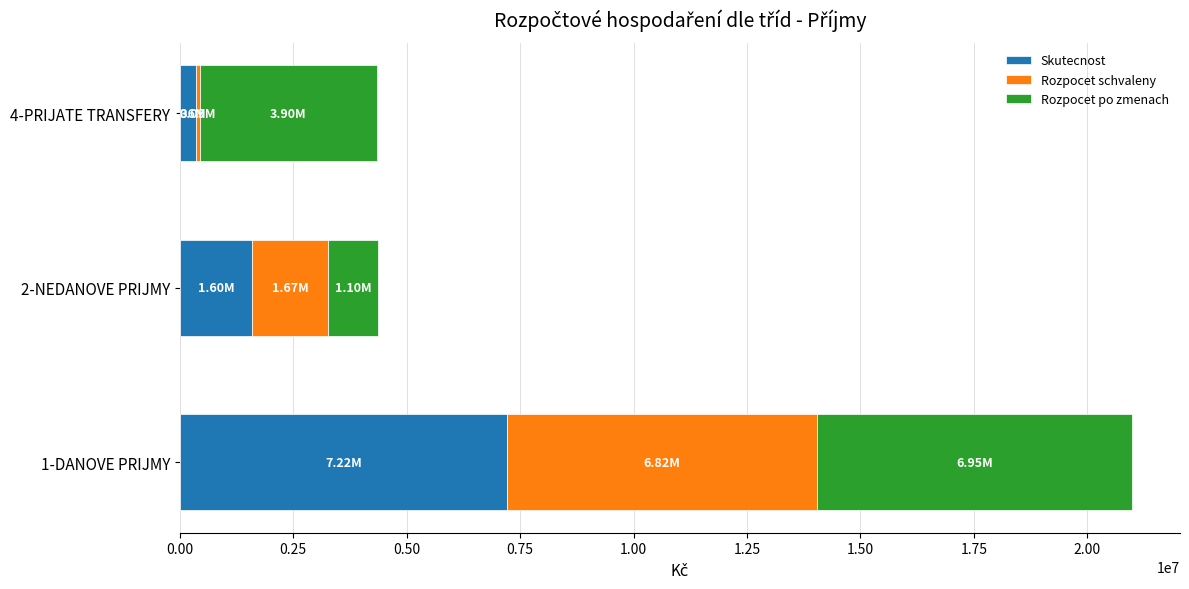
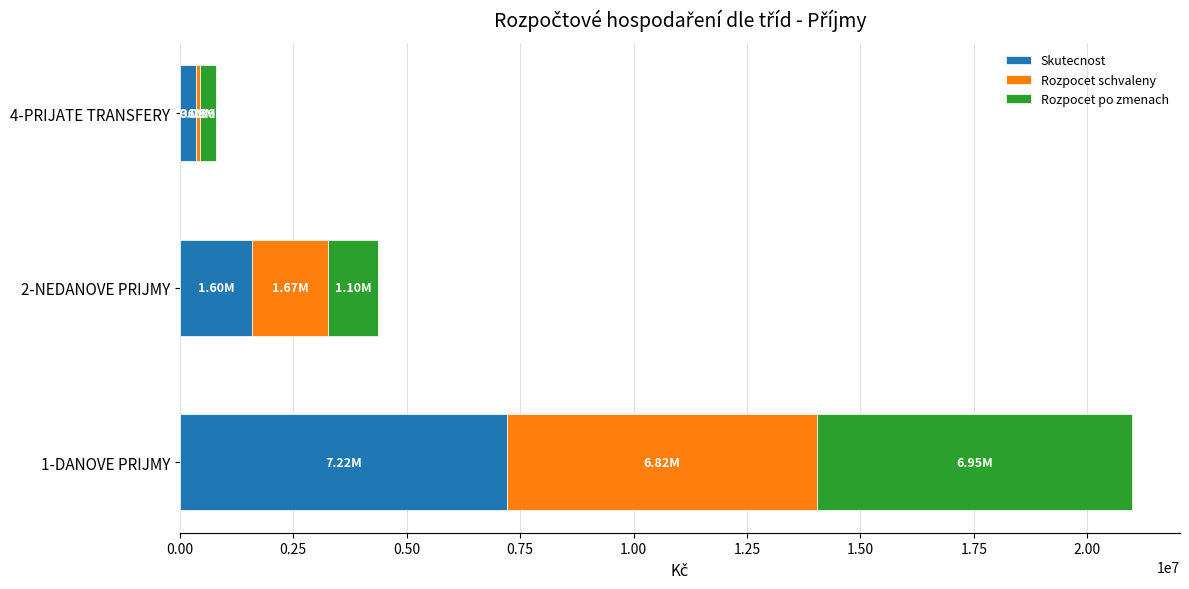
  {
    "Skutecnost": {
      "2-NEDANOVE PRIJMY": "1.60M",
      "1-DANOVE PRIJMY": "7.22M"
    },
    "Rozpocet schvaleny": {
      "4-PRIJATE TRANSFERY": "0.09M",
      "2-NEDANOVE PRIJMY": "1.67M",
      "1-DANOVE PRIJMY": "6.82M"
    },
    "Rozpocet po zmenach": {
-     "4-PRIJATE TRANSFERY": "3900000"
+     "4-PRIJATE TRANSFERY": "400000"
    }
  }
